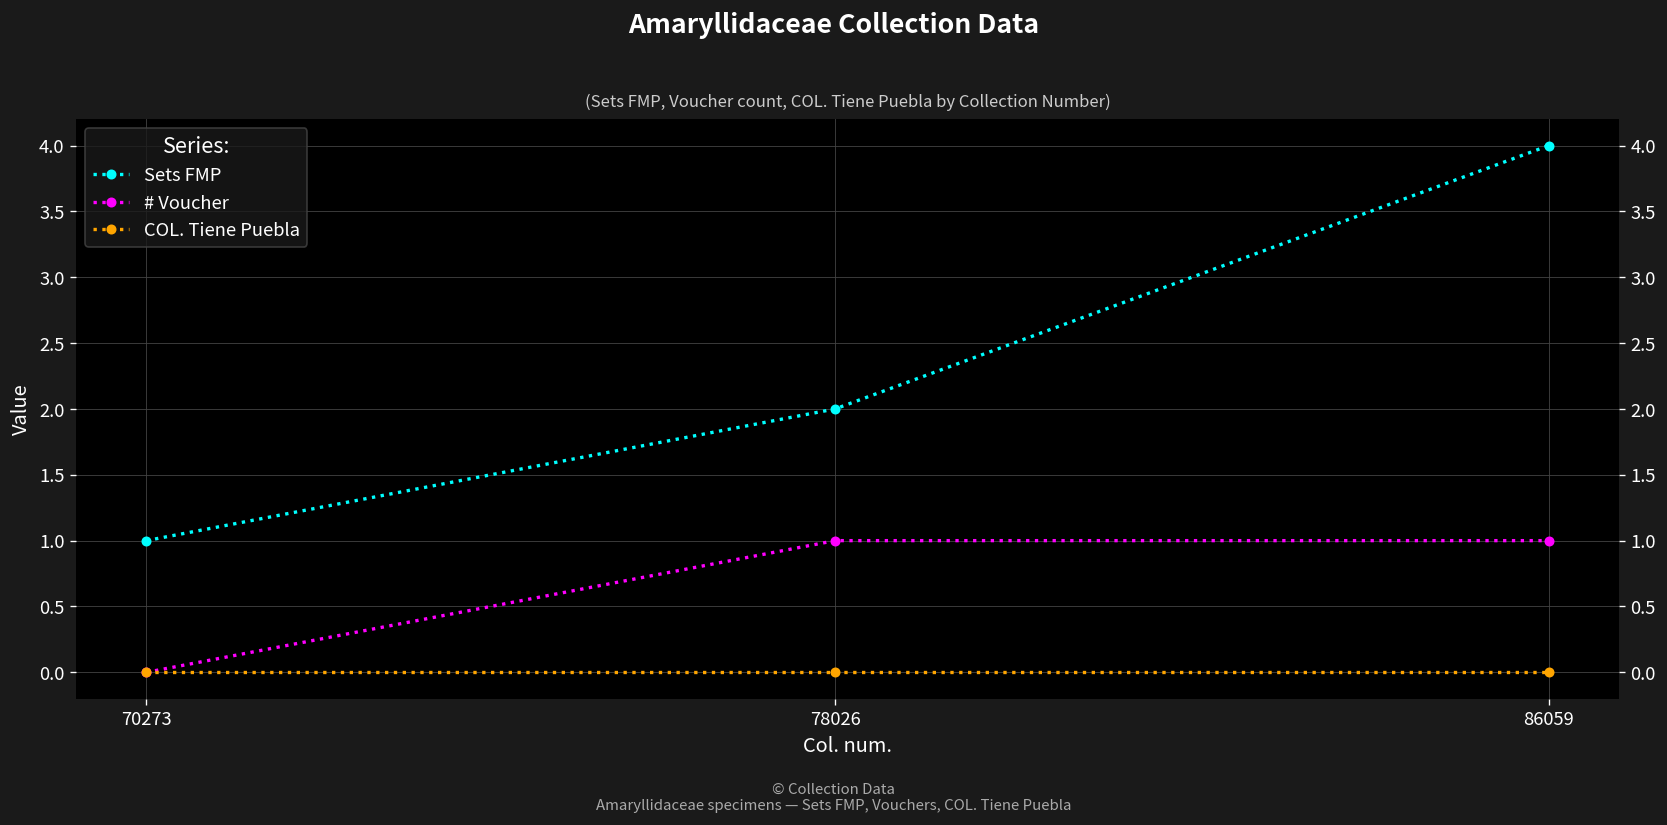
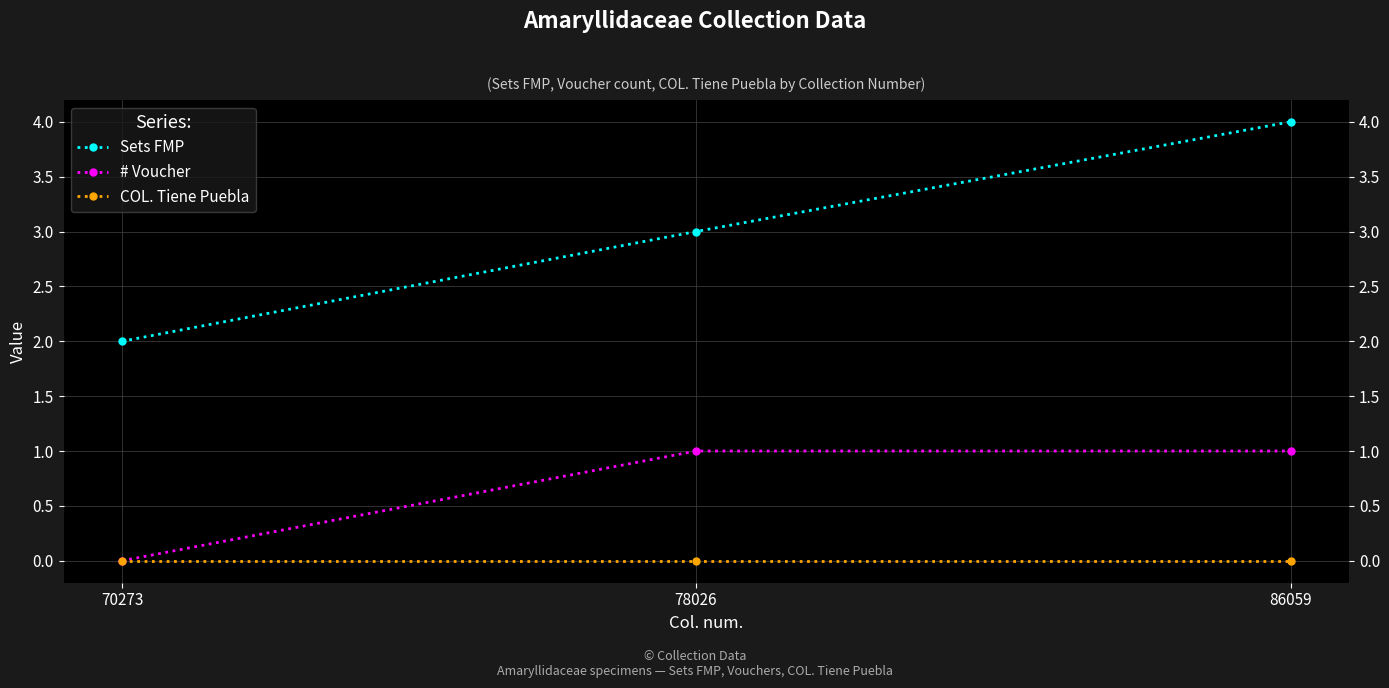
  {
    "Sets FMP": {
-     "70273": 1,
-     "78026": 2,
+     "70273": 2,
+     "78026": 3,
      "86059": 4
    },
    "# Voucher": {
      "78026": 1,
      "86059": 1
    },
    "COL. Tiene Puebla": {
      "78026": 0,
      "86059": 0
    }
  }
